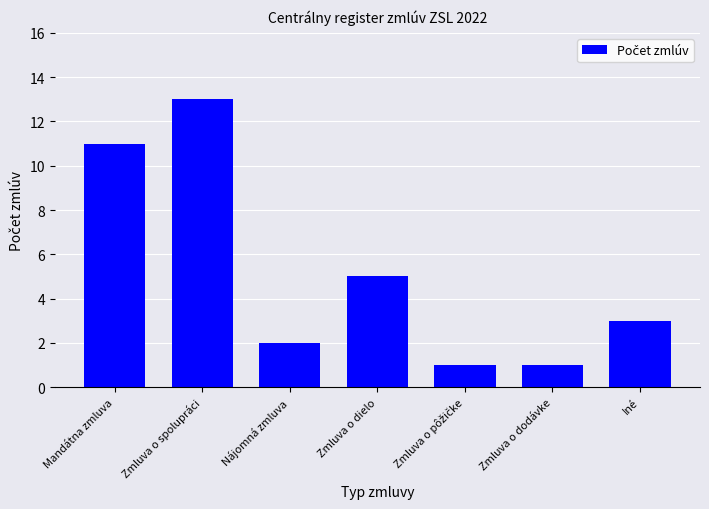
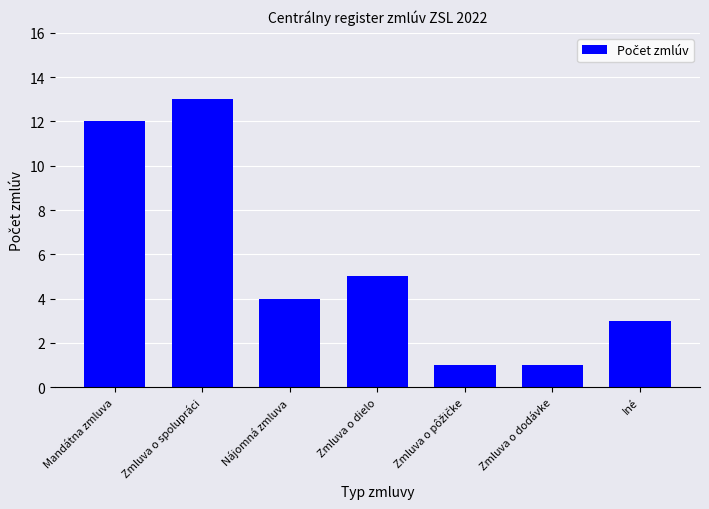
  {
-   "Mandátna zmluva": 11,
+   "Mandátna zmluva": 12,
    "Zmluva o spolupráci": 13,
-   "Nájomná zmluva": 2,
+   "Nájomná zmluva": 4,
    "Zmluva o dielo": 5,
    "Zmluva o pôžičke": 1,
    "Zmluva o dodávke": 1,
    "Iné": 3
  }
